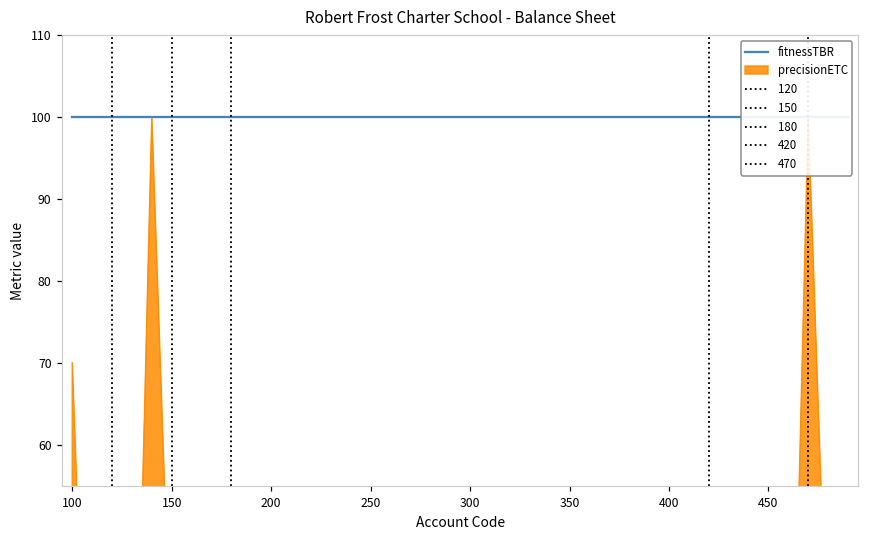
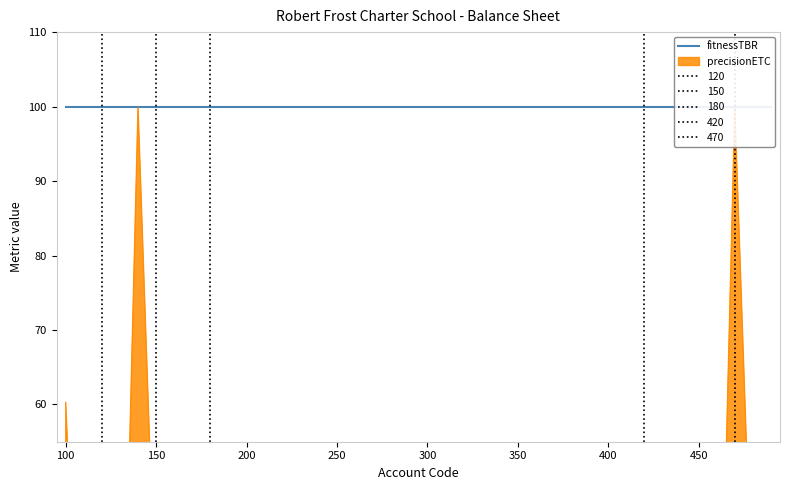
  {
    "precisionETC": {
-     "100": 70
+     "100": 60
    },
    "fitnessTBR": {
      "100": 100,
      "150": 100,
      "400": 100
    }
  }
